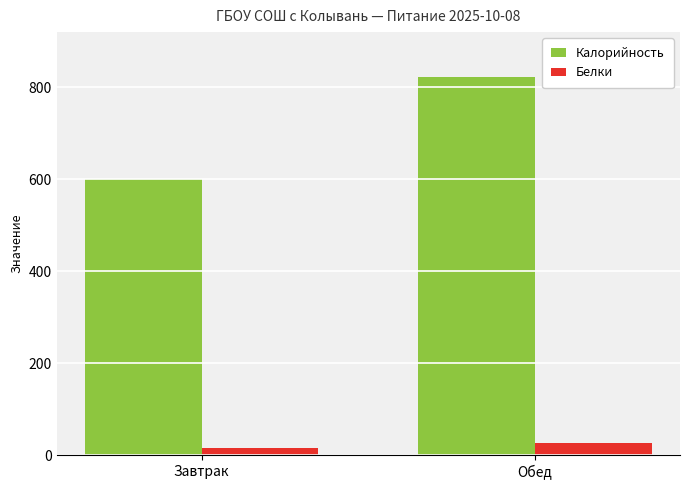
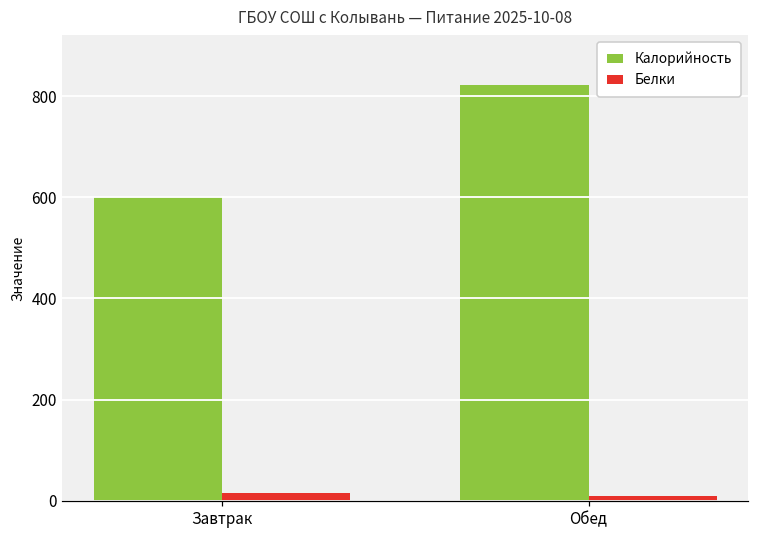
  {
    "Калорийность": {
      "Завтрак": 600,
      "Обед": 820
    },
    "Белки": {
      "Завтрак": 20,
-     "Обед": 30
+     "Обед": 10
    }
  }
